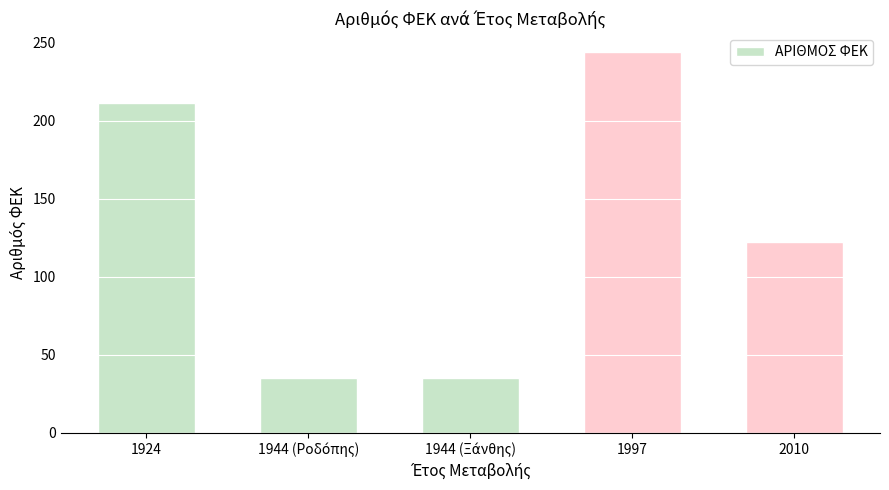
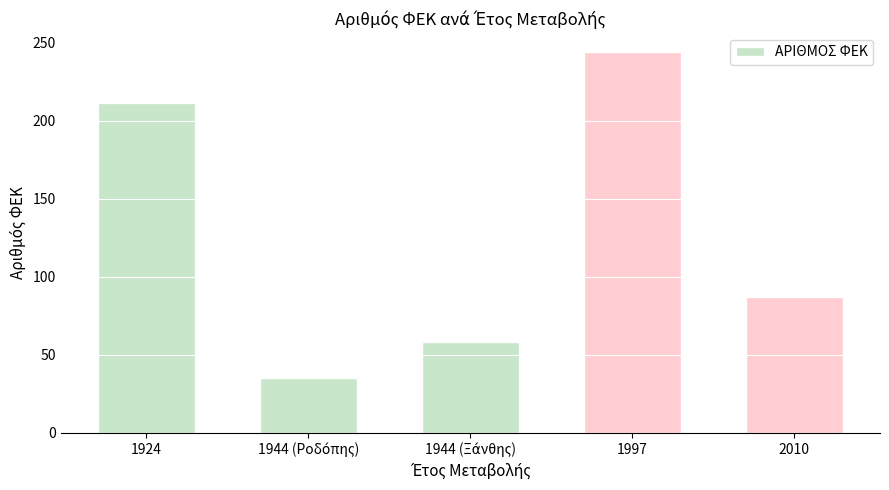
  {
    "1924": 211,
    "1944 (Ροδόπης)": 35,
-   "1944 (Ξάνθης)": 35,
+   "1944 (Ξάνθης)": 58,
    "1997": 244,
-   "2010": 122
+   "2010": 87
  }
